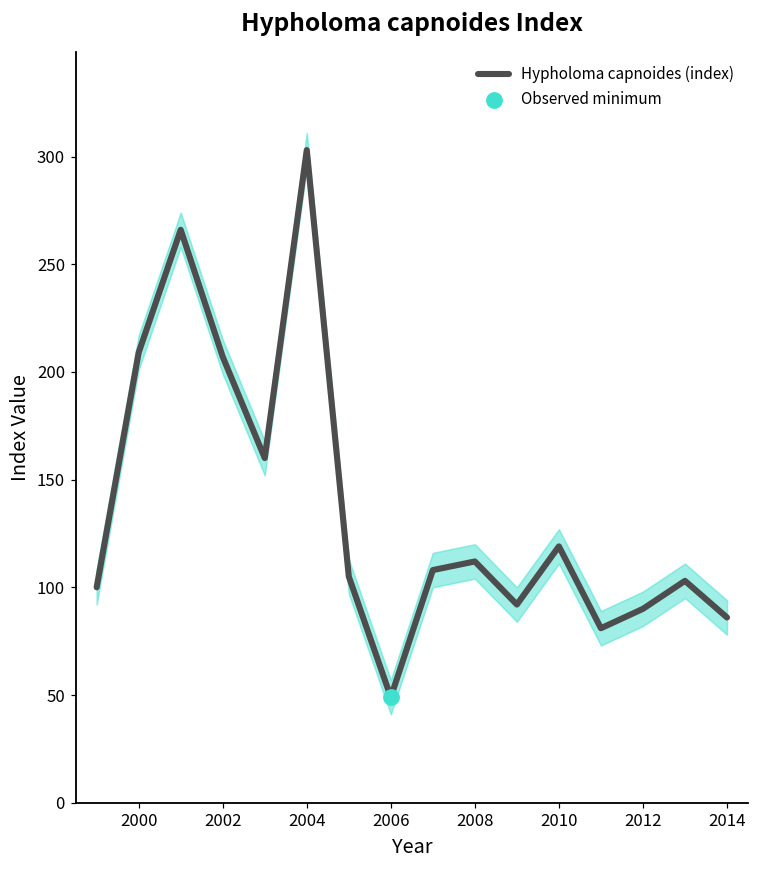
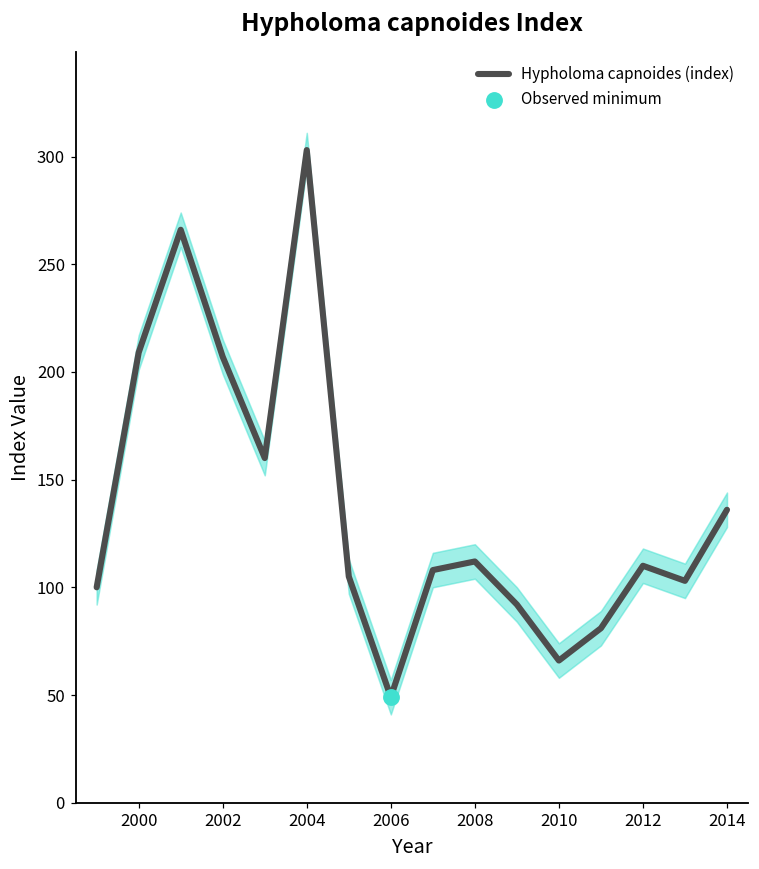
  {
    "Hypholoma capnoides (index)": {
      "2000": 209,
      "2002": 207,
      "2004": 303,
      "2008": 112,
-     "2010": 119,
-     "2012": 90,
-     "2014": 86
+     "2010": 66,
+     "2012": 110,
+     "2014": 136
    }
  }
